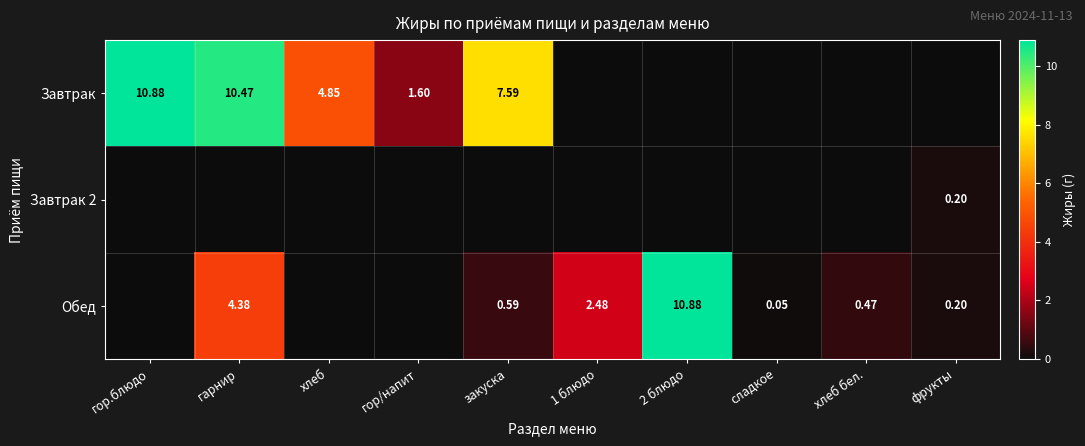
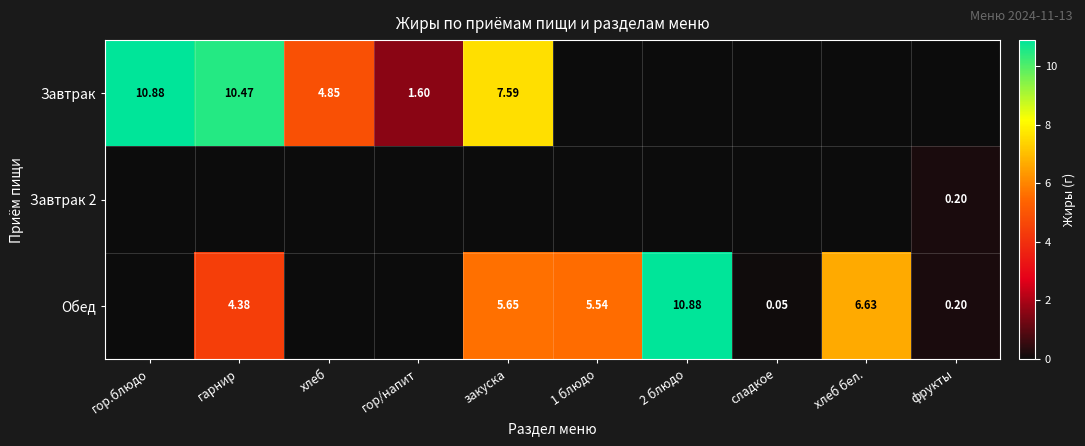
  {
    "Завтрак": {
      "гор.блюдо": 10.88,
      "гарнир": 10.47,
      "хлеб": 4.85,
      "гор/напит": 1.60,
      "закуска": 7.59
    },
    "Завтрак 2": {
      "фрукты": 0.20
    },
    "Обед": {
      "гарнир": 4.38,
-     "закуска": 0.59,
-     "1 блюдо": 2.48,
+     "закуска": 5.65,
+     "1 блюдо": 5.54,
      "2 блюдо": 10.88,
      "сладкое": 0.05,
-     "хлеб бел.": 0.47,
+     "хлеб бел.": 6.63,
      "фрукты": 0.20
    }
  }
